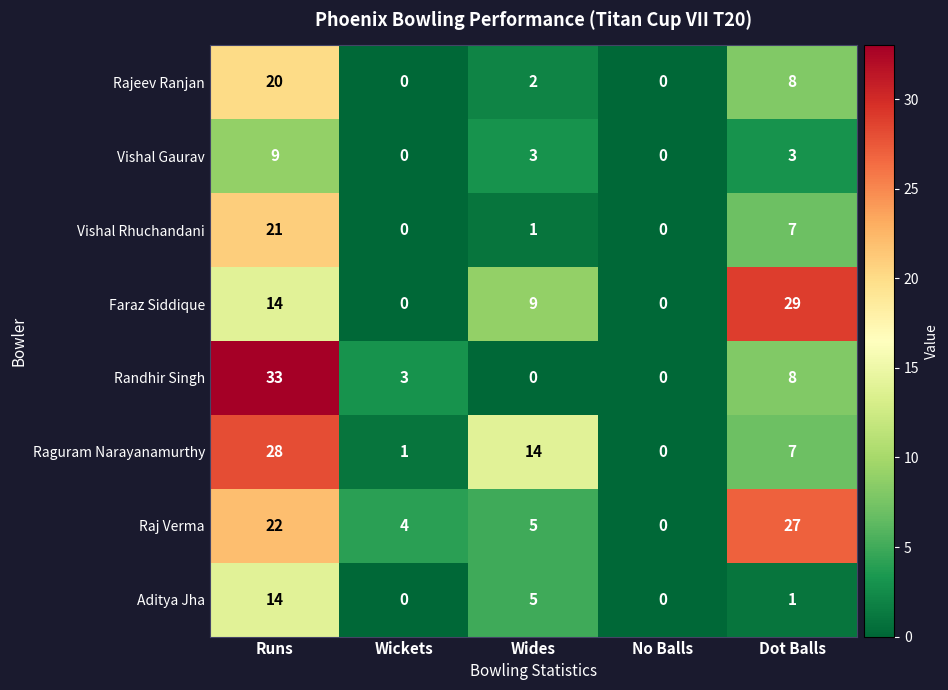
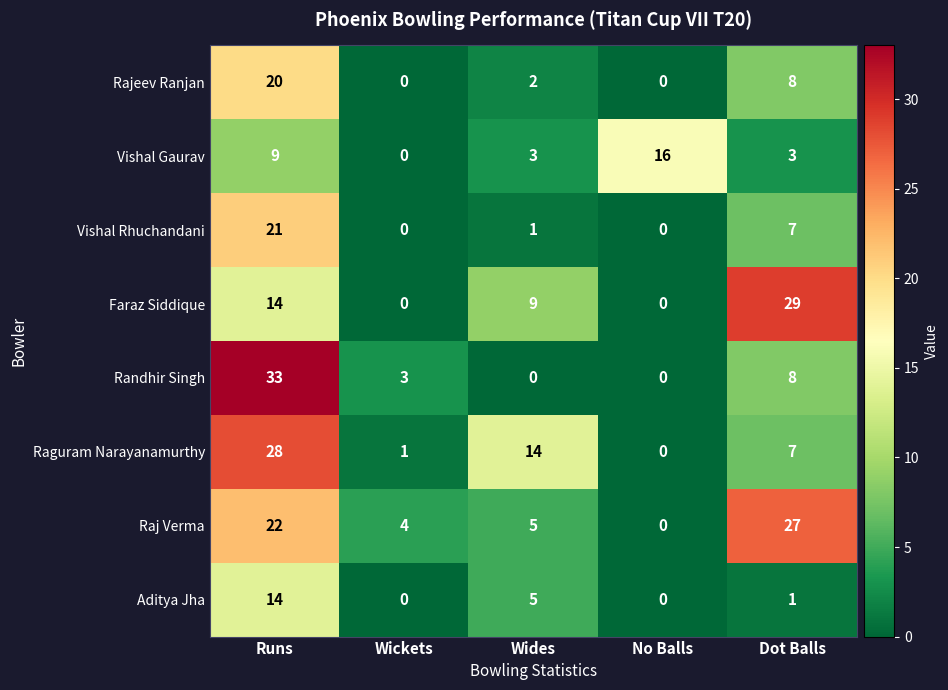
  {
    "Rajeev Ranjan": {
      "Runs": 20,
      "Wickets": 0,
      "Wides": 2,
      "No Balls": 0,
      "Dot Balls": 8
    },
    "Vishal Gaurav": {
      "Runs": 9,
      "Wickets": 0,
      "Wides": 3,
-     "No Balls": 0,
+     "No Balls": 16,
      "Dot Balls": 3
    },
    "Vishal Rhuchandani": {
      "Runs": 21,
      "Wickets": 0,
      "Wides": 1,
      "No Balls": 0,
      "Dot Balls": 7
    },
    "Faraz Siddique": {
      "Runs": 14,
      "Wickets": 0,
      "Wides": 9,
      "No Balls": 0,
      "Dot Balls": 29
    },
    "Randhir Singh": {
      "Runs": 33,
      "Wickets": 3,
      "Wides": 0,
      "No Balls": 0,
      "Dot Balls": 8
    },
    "Raguram Narayanamurthy": {
      "Runs": 28,
      "Wickets": 1,
      "Wides": 14,
      "No Balls": 0,
      "Dot Balls": 7
    },
    "Raj Verma": {
      "Runs": 22,
      "Wickets": 4,
      "Wides": 5,
      "No Balls": 0,
      "Dot Balls": 27
    },
    "Aditya Jha": {
      "Runs": 14,
      "Wickets": 0,
      "Wides": 5,
      "No Balls": 0,
      "Dot Balls": 1
    }
  }
